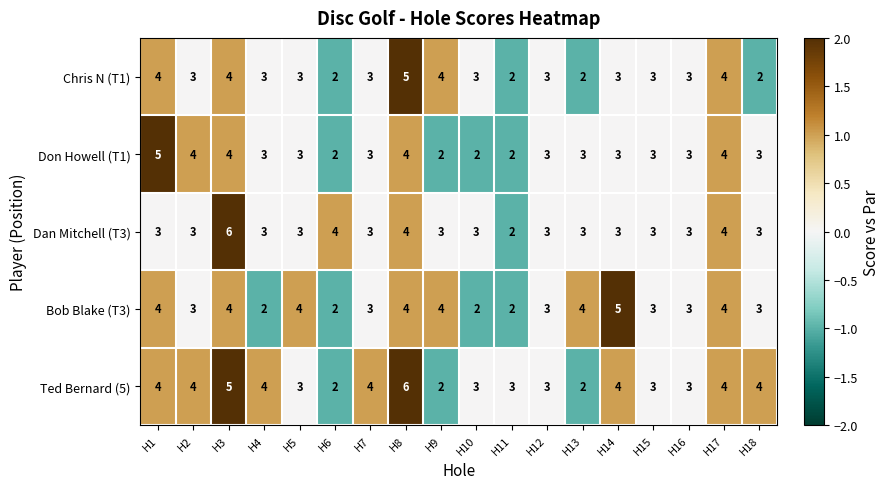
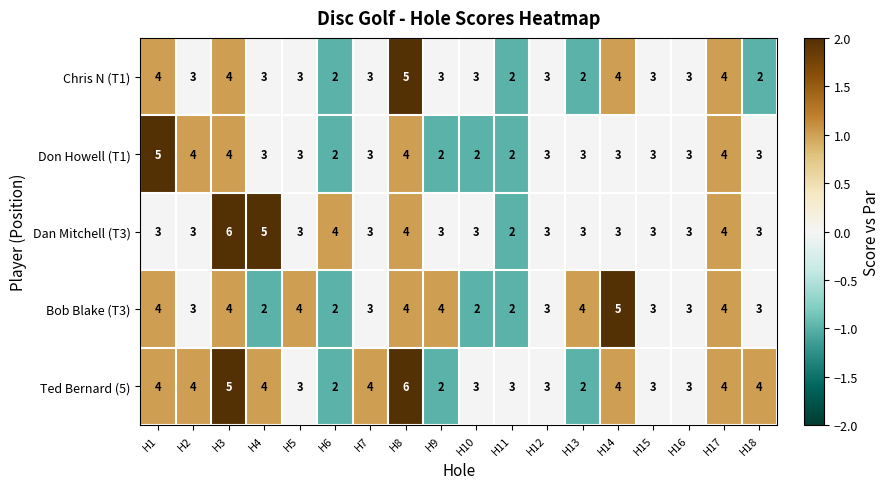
  {
    "Chris N (T1)": {
      "H1": 4,
      "H2": 3,
      "H3": 4,
      "H4": 3,
      "H5": 3,
      "H6": 2,
      "H7": 3,
      "H8": 5,
-     "H9": 4,
+     "H9": 3,
      "H10": 3,
      "H11": 2,
      "H12": 3,
      "H13": 2,
-     "H14": 3,
+     "H14": 4,
      "H15": 3,
      "H16": 3,
      "H17": 4,
      "H18": 2
    },
    "Don Howell (T1)": {
      "H1": 5,
      "H2": 4,
      "H3": 4,
      "H4": 3,
      "H5": 3,
      "H6": 2,
      "H7": 3,
      "H8": 4,
      "H9": 2,
      "H10": 2,
      "H11": 2,
      "H12": 3,
      "H13": 3,
      "H14": 3,
      "H15": 3,
      "H16": 3,
      "H17": 4,
      "H18": 3
    },
    "Dan Mitchell (T3)": {
      "H1": 3,
      "H2": 3,
      "H3": 6,
-     "H4": 3,
+     "H4": 5,
      "H5": 3,
      "H6": 4,
      "H7": 3,
      "H8": 4,
      "H9": 3,
      "H10": 3,
      "H11": 2,
      "H12": 3,
      "H13": 3,
      "H14": 3,
      "H15": 3,
      "H16": 3,
      "H17": 4,
      "H18": 3
    },
    "Bob Blake (T3)": {
      "H1": 4,
      "H2": 3,
      "H3": 4,
      "H4": 2,
      "H5": 4,
      "H6": 2,
      "H7": 3,
      "H8": 4,
      "H9": 4,
      "H10": 2,
      "H11": 2,
      "H12": 3,
      "H13": 4,
      "H14": 5,
      "H15": 3,
      "H16": 3,
      "H17": 4,
      "H18": 3
    },
    "Ted Bernard (5)": {
      "H1": 4,
      "H2": 4,
      "H3": 5,
      "H4": 4,
      "H5": 3,
      "H6": 2,
      "H7": 4,
      "H8": 6,
      "H9": 2,
      "H10": 3,
      "H11": 3,
      "H12": 3,
      "H13": 2,
      "H14": 4,
      "H15": 3,
      "H16": 3,
      "H17": 4,
      "H18": 4
    }
  }
